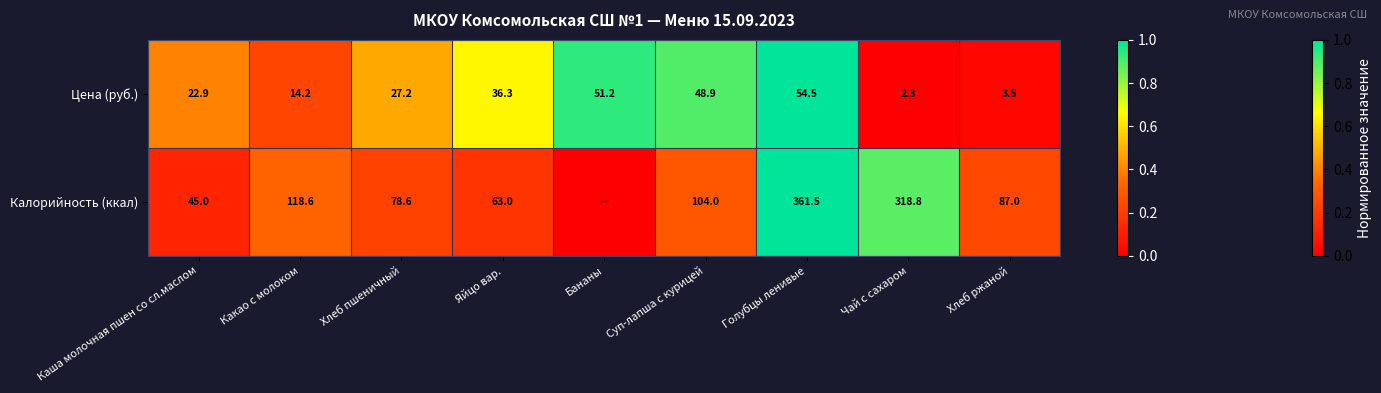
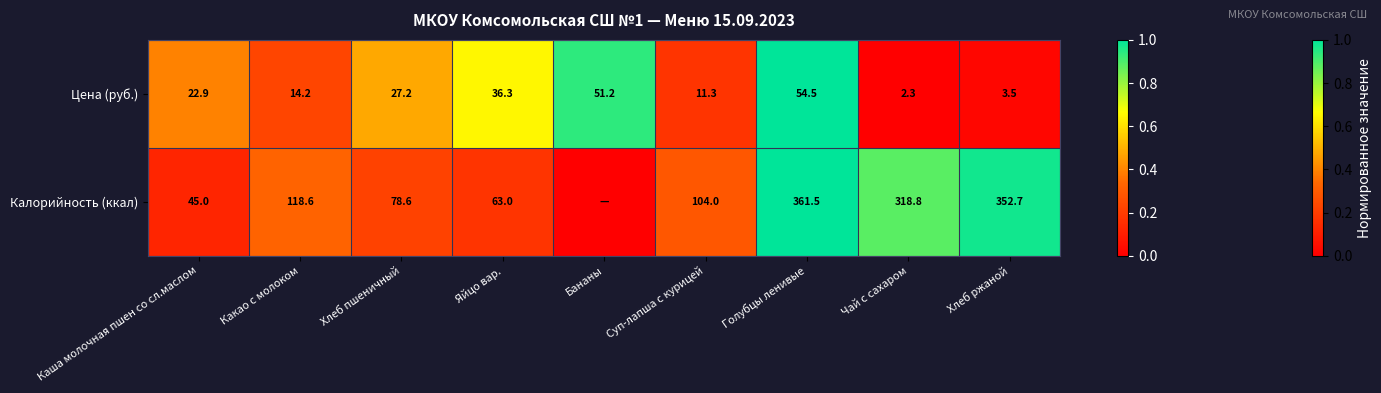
  {
    "Цена (руб.)": {
      "Каша молочная пшен со сл.маслом": 22.9,
      "Какао с молоком": 14.2,
      "Хлеб пшеничный": 27.2,
      "Яйцо вар.": 36.3,
      "Бананы": 51.2,
-     "Суп-лапша с курицей": 48.9,
+     "Суп-лапша с курицей": 11.3,
      "Голубцы ленивые": 54.5,
      "Чай с сахаром": 2.3,
      "Хлеб ржаной": 3.5
    },
    "Калорийность (ккал)": {
      "Каша молочная пшен со сл.маслом": 45.0,
      "Какао с молоком": 118.6,
      "Хлеб пшеничный": 78.6,
      "Яйцо вар.": 63.0,
      "Суп-лапша с курицей": 104.0,
      "Голубцы ленивые": 361.5,
      "Чай с сахаром": 318.8,
-     "Хлеб ржаной": 87.0
+     "Хлеб ржаной": 352.7
    }
  }
